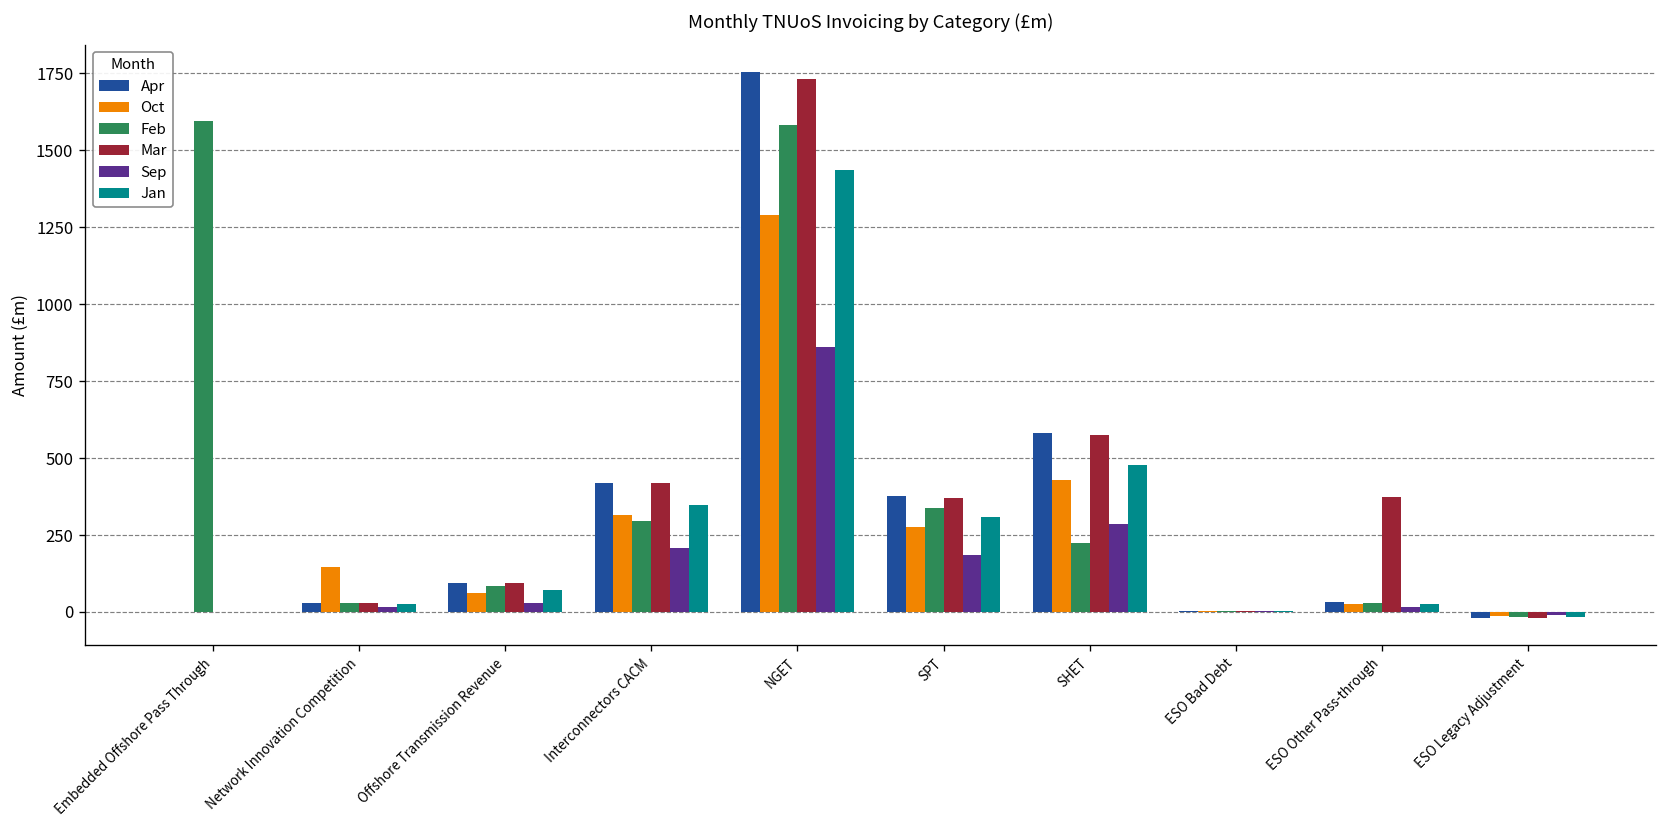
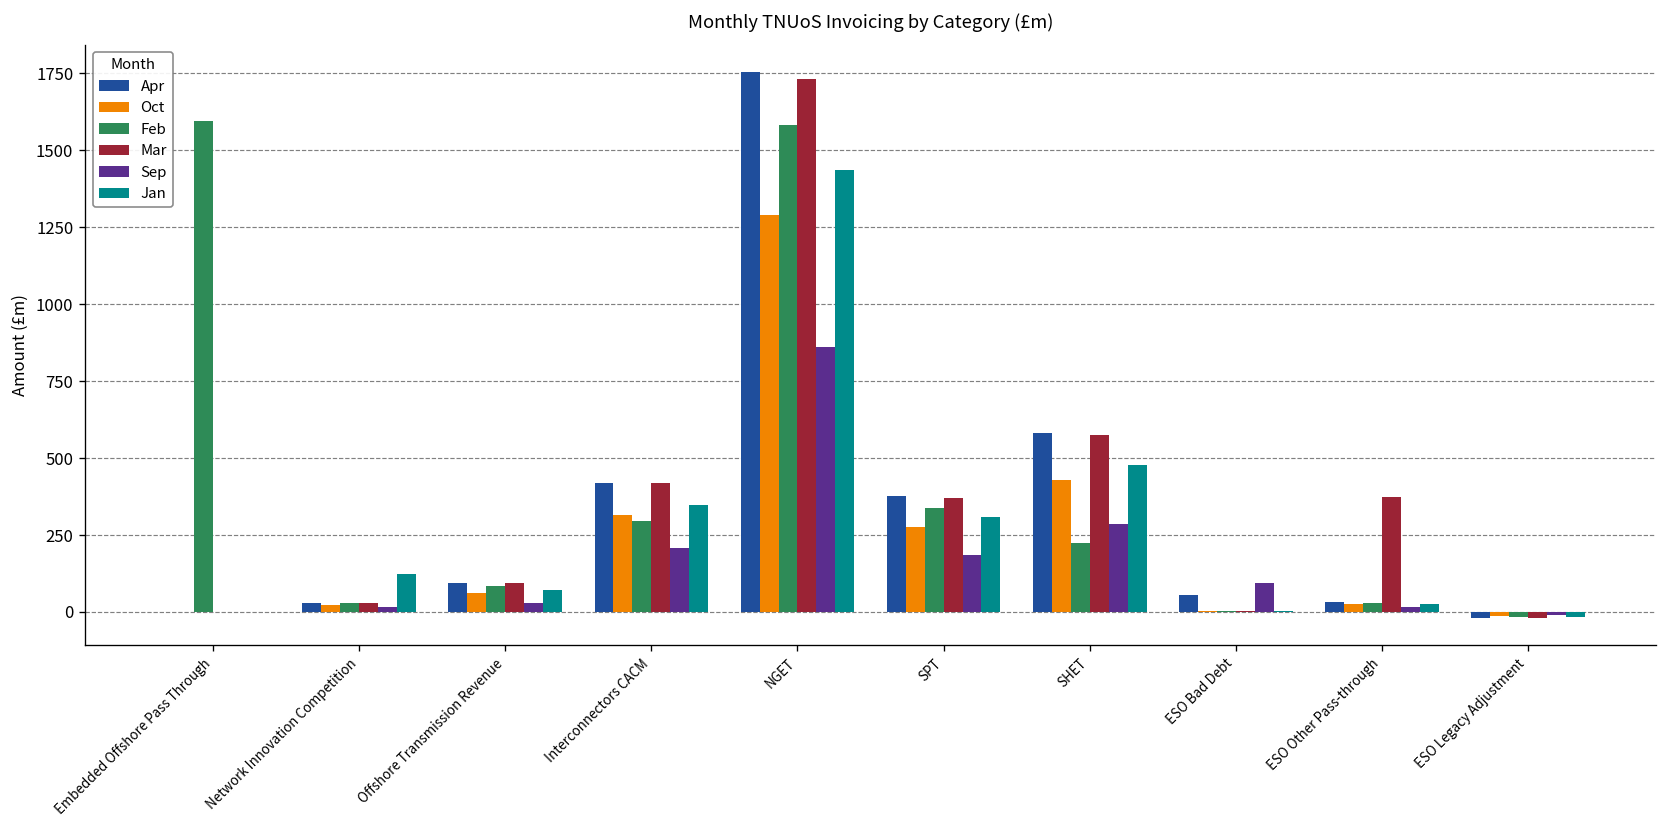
  {
    "Apr": {
      "Network Innovation Competition": 30,
      "Offshore Transmission Revenue": 90,
      "Interconnectors CACM": 420,
      "NGET": 1760,
      "SPT": 380,
      "SHET": 580,
-     "ESO Bad Debt": 0,
+     "ESO Bad Debt": 60,
      "ESO Other Pass-through": 30,
      "ESO Legacy Adjustment": -20
    },
    "Oct": {
-     "Network Innovation Competition": 150,
+     "Network Innovation Competition": 20,
      "Offshore Transmission Revenue": 60,
      "Interconnectors CACM": 310,
      "NGET": 1290,
      "SPT": 280,
      "SHET": 430,
      "ESO Other Pass-through": 20,
      "ESO Legacy Adjustment": -10
    },
    "Feb": {
      "Embedded Offshore Pass Through": 1600,
      "Network Innovation Competition": 30,
      "Offshore Transmission Revenue": 80,
      "Interconnectors CACM": 290,
      "NGET": 1580,
      "SPT": 340,
      "SHET": 220,
      "ESO Other Pass-through": 30,
      "ESO Legacy Adjustment": -20
    },
    "Mar": {
      "Network Innovation Competition": 30,
      "Offshore Transmission Revenue": 90,
      "Interconnectors CACM": 420,
      "NGET": 1730,
      "SPT": 370,
      "SHET": 570,
      "ESO Other Pass-through": 370,
      "ESO Legacy Adjustment": -20
    },
    "Sep": {
      "Network Innovation Competition": 20,
      "Offshore Transmission Revenue": 30,
      "Interconnectors CACM": 210,
      "NGET": 860,
      "SPT": 180,
      "SHET": 290,
-     "ESO Bad Debt": 0,
+     "ESO Bad Debt": 90,
      "ESO Other Pass-through": 20
    },
    "Jan": {
-     "Network Innovation Competition": 30,
+     "Network Innovation Competition": 120,
      "Offshore Transmission Revenue": 70,
      "Interconnectors CACM": 350,
      "NGET": 1440,
      "SPT": 310,
      "SHET": 480,
      "ESO Other Pass-through": 30,
      "ESO Legacy Adjustment": -20
    }
  }
